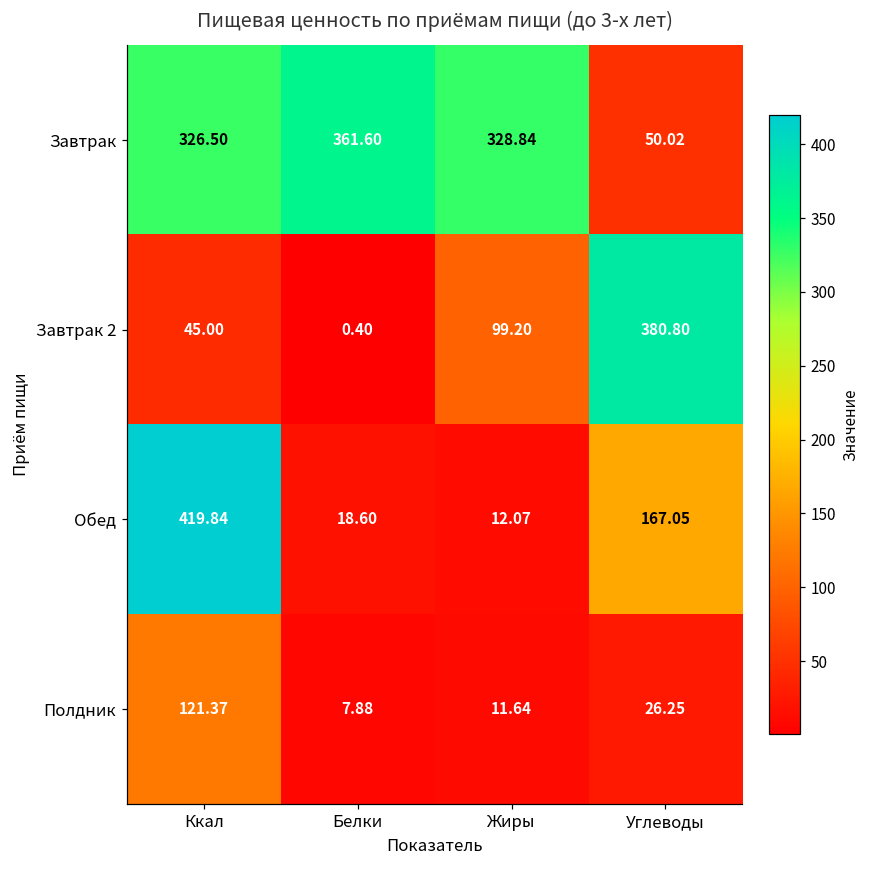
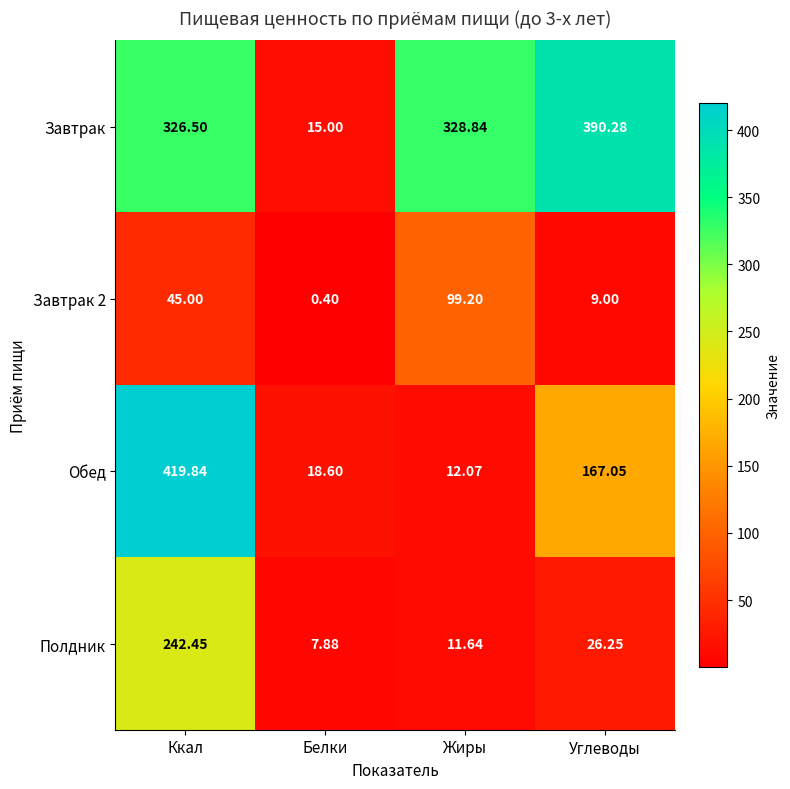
  {
    "Завтрак": {
      "Ккал": 326.50,
-     "Белки": 361.60,
+     "Белки": 15.00,
      "Жиры": 328.84,
-     "Углеводы": 50.02
+     "Углеводы": 390.28
    },
    "Завтрак 2": {
      "Ккал": 45.00,
      "Белки": 0.40,
      "Жиры": 99.20,
-     "Углеводы": 380.80
+     "Углеводы": 9.00
    },
    "Обед": {
      "Ккал": 419.84,
      "Белки": 18.60,
      "Жиры": 12.07,
      "Углеводы": 167.05
    },
    "Полдник": {
-     "Ккал": 121.37,
+     "Ккал": 242.45,
      "Белки": 7.88,
      "Жиры": 11.64,
      "Углеводы": 26.25
    }
  }
